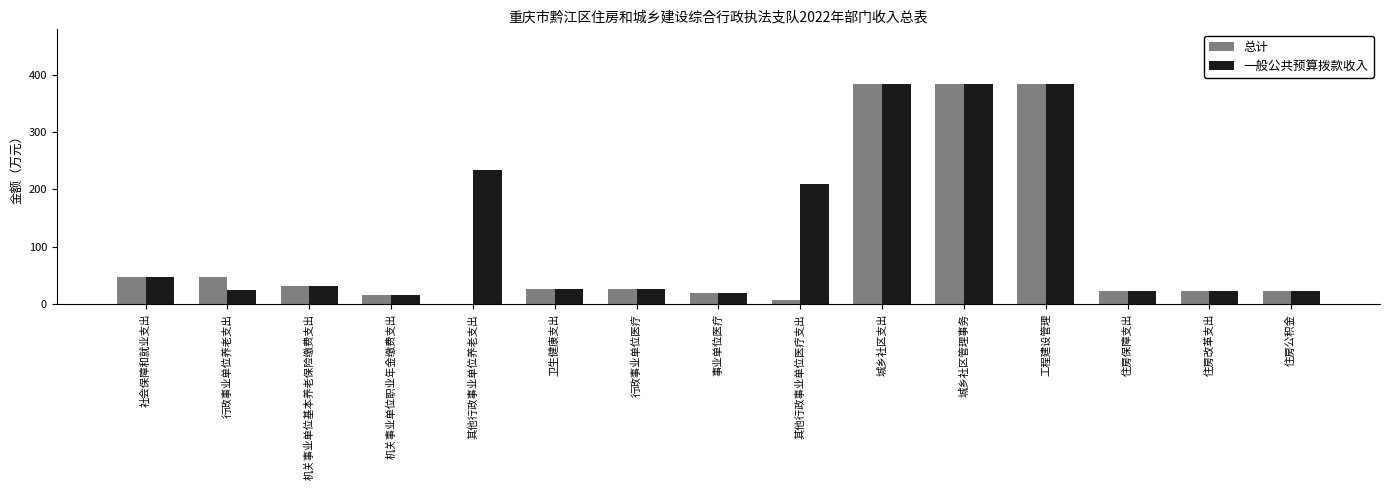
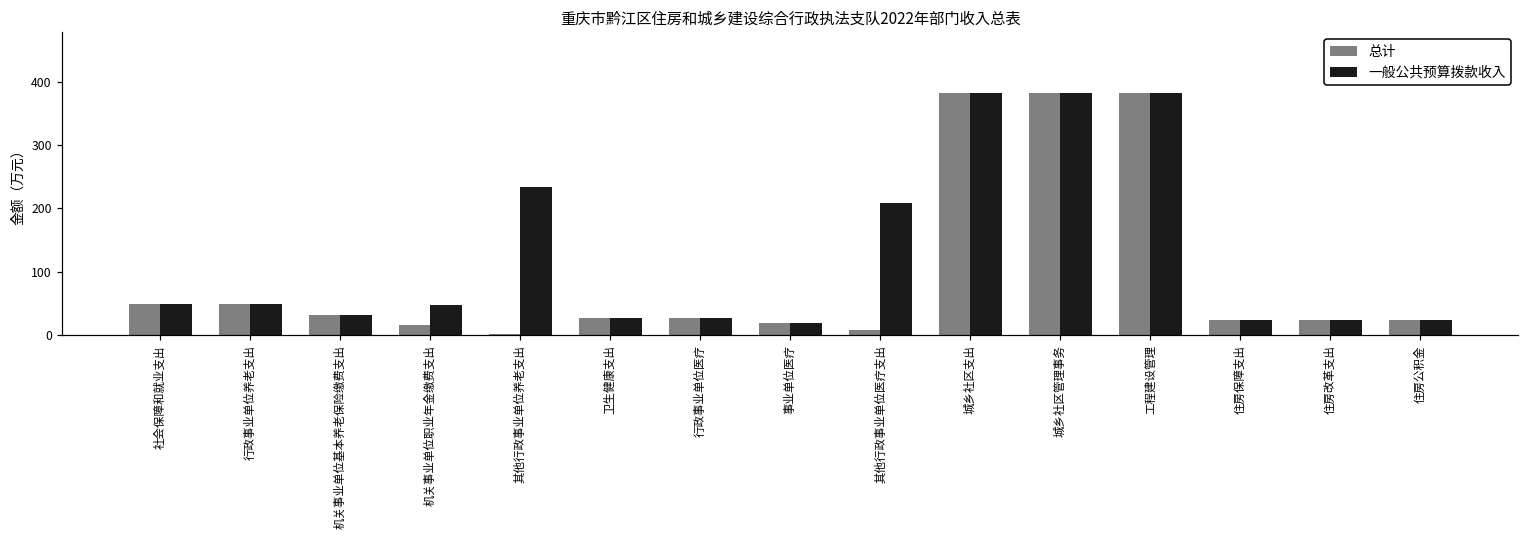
  {
    "总计": {
      "社会保障和就业支出": 50,
      "行政事业单位养老支出": 50,
      "机关事业单位基本养老保险缴费支出": 30,
      "机关事业单位职业年金缴费支出": 20,
      "卫生健康支出": 30,
      "行政事业单位医疗": 30,
      "事业单位医疗": 20,
      "其他行政事业单位医疗支出": 10,
      "城乡社区支出": 380,
      "城乡社区管理事务": 380,
      "工程建设管理": 380,
      "住房保障支出": 20,
      "住房改革支出": 20,
      "住房公积金": 20
    },
    "一般公共预算拨款收入": {
      "社会保障和就业支出": 50,
-     "行政事业单位养老支出": 20,
+     "行政事业单位养老支出": 50,
      "机关事业单位基本养老保险缴费支出": 30,
-     "机关事业单位职业年金缴费支出": 20,
+     "机关事业单位职业年金缴费支出": 50,
      "其他行政事业单位养老支出": 230,
      "卫生健康支出": 30,
      "行政事业单位医疗": 30,
      "事业单位医疗": 20,
      "其他行政事业单位医疗支出": 210,
      "城乡社区支出": 380,
      "城乡社区管理事务": 380,
      "工程建设管理": 380,
      "住房保障支出": 20,
      "住房改革支出": 20,
      "住房公积金": 20
    }
  }
